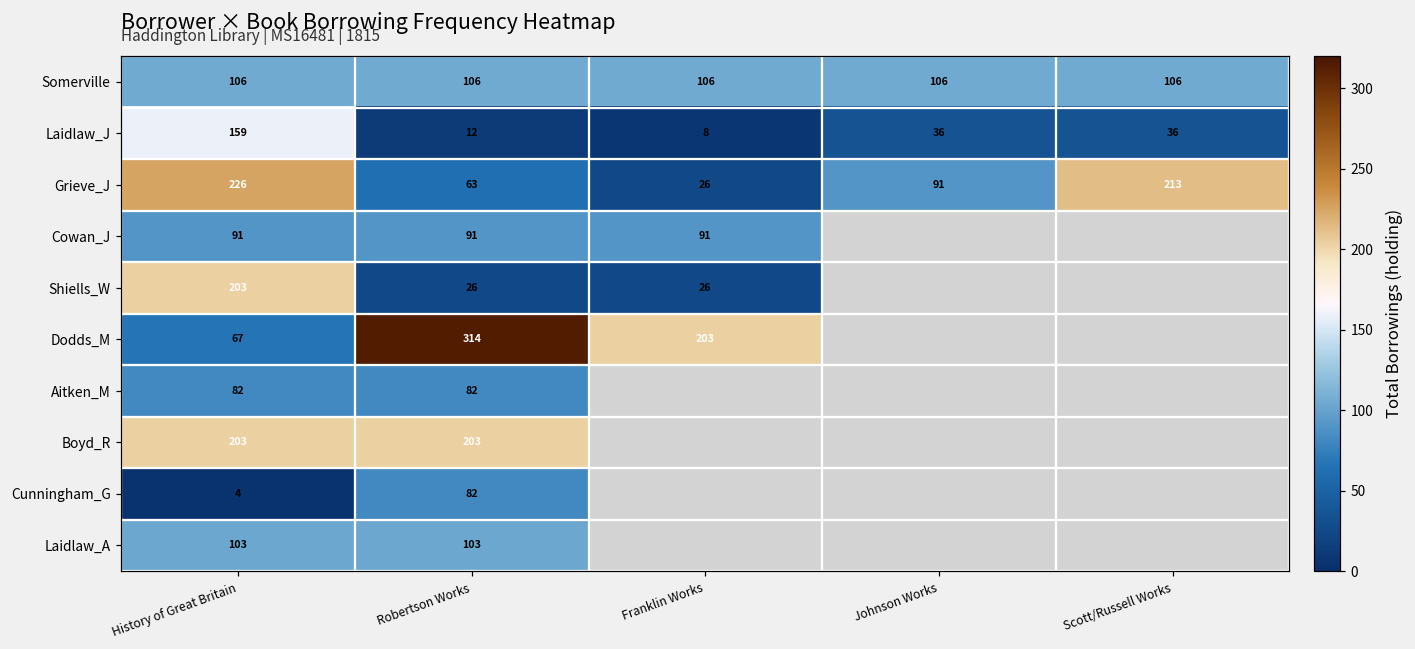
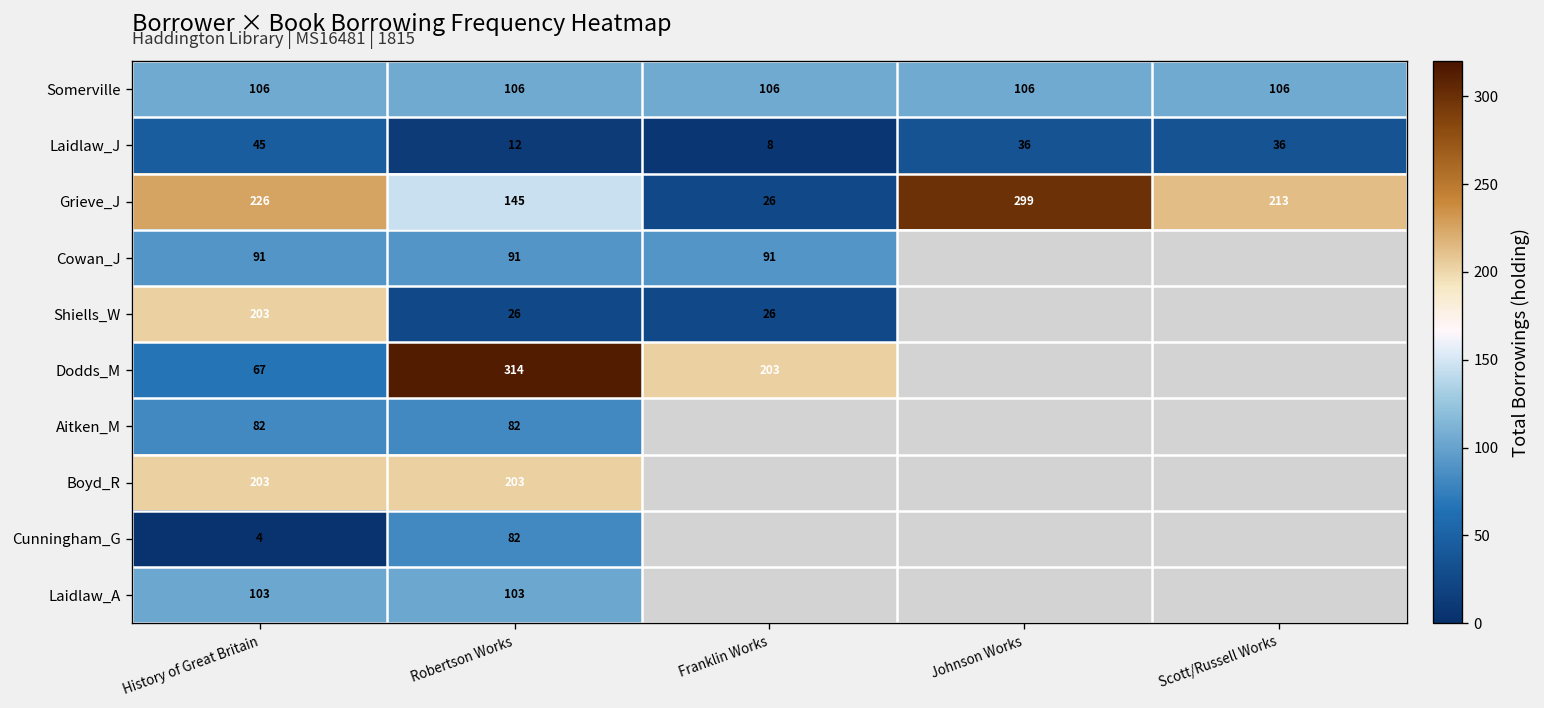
  {
    "Somerville": {
      "History of Great Britain": 106,
      "Robertson Works": 106,
      "Franklin Works": 106,
      "Johnson Works": 106,
      "Scott/Russell Works": 106
    },
    "Laidlaw_J": {
-     "History of Great Britain": 159,
+     "History of Great Britain": 45,
      "Robertson Works": 12,
      "Franklin Works": 8,
      "Johnson Works": 36,
      "Scott/Russell Works": 36
    },
    "Grieve_J": {
      "History of Great Britain": 226,
-     "Robertson Works": 63,
+     "Robertson Works": 145,
      "Franklin Works": 26,
-     "Johnson Works": 91,
+     "Johnson Works": 299,
      "Scott/Russell Works": 213
    },
    "Cowan_J": {
      "History of Great Britain": 91,
      "Robertson Works": 91,
      "Franklin Works": 91
    },
    "Shiells_W": {
      "History of Great Britain": 203,
      "Robertson Works": 26,
      "Franklin Works": 26
    },
    "Dodds_M": {
      "History of Great Britain": 67,
      "Robertson Works": 314,
      "Franklin Works": 203
    },
    "Aitken_M": {
      "History of Great Britain": 82,
      "Robertson Works": 82
    },
    "Boyd_R": {
      "History of Great Britain": 203,
      "Robertson Works": 203
    },
    "Cunningham_G": {
      "History of Great Britain": 4,
      "Robertson Works": 82
    },
    "Laidlaw_A": {
      "History of Great Britain": 103,
      "Robertson Works": 103
    }
  }
